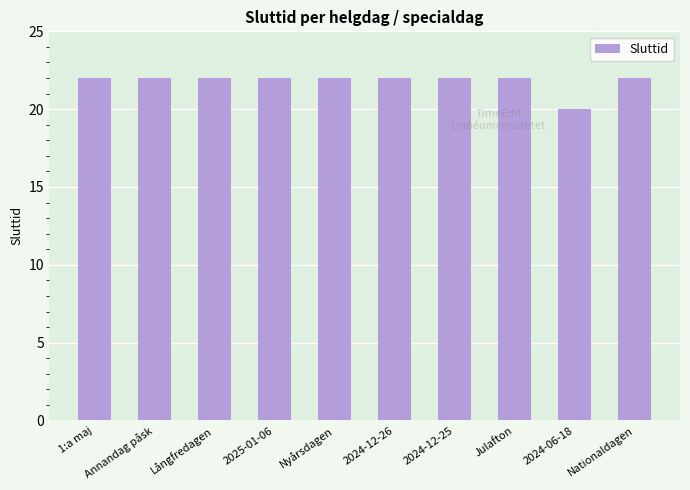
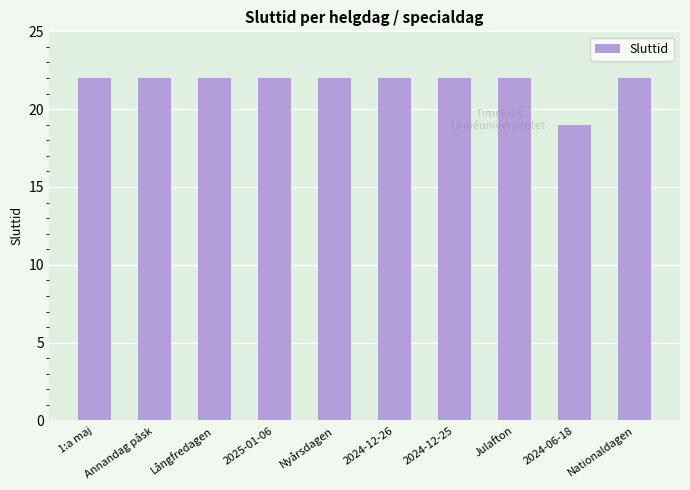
  {
    "1:a maj": 22,
    "Annandag påsk": 22,
    "Långfredagen": 22,
    "2025-01-06": 22,
    "Nyårsdagen": 22,
    "2024-12-26": 22,
    "2024-12-25": 22,
    "Julafton": 22,
-   "2024-06-18": 20,
+   "2024-06-18": 19,
    "Nationaldagen": 22
  }
